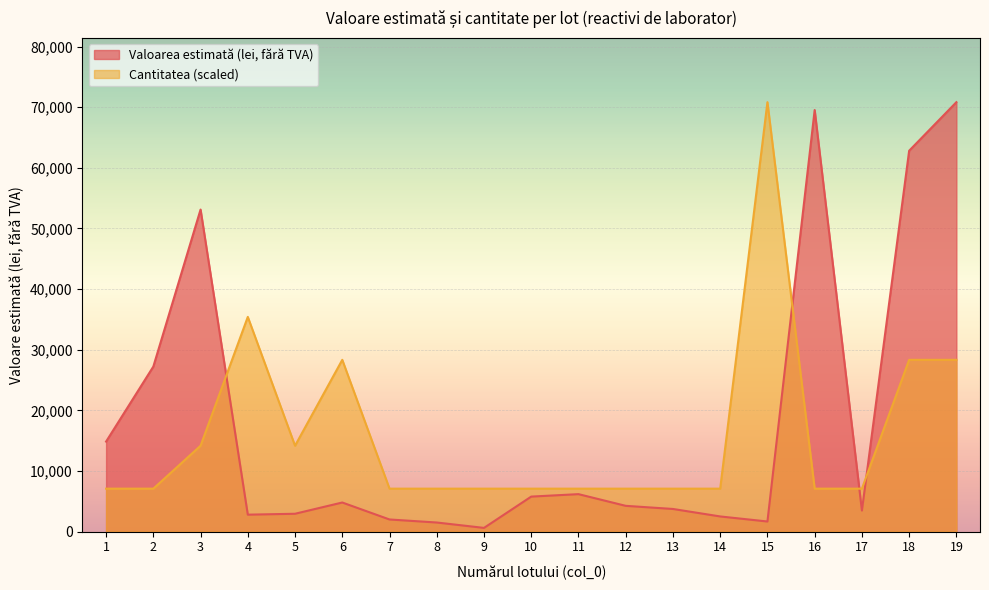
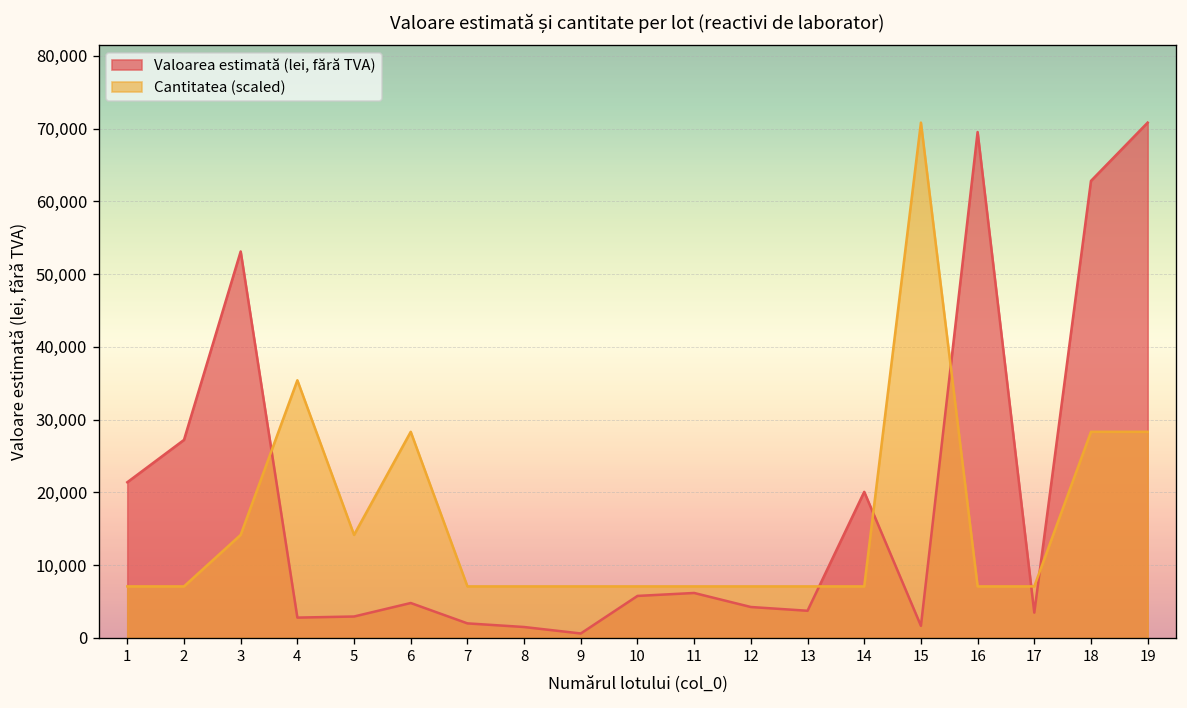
  {
    "Valoarea estimată (lei, fără TVA)": {
-     "1": "15,000",
+     "1": "21,000",
      "2": "27,000",
      "3": "53,000",
      "4": "3,000",
      "5": "3,000",
      "6": "5,000",
      "7": "2,000",
      "8": "2,000",
      "9": "1,000",
      "10": "6,000",
      "11": "6,000",
      "12": "4,000",
      "13": "4,000",
-     "14": "3,000",
+     "14": "20,000",
      "15": "2,000",
      "16": "70,000",
      "17": "3,000",
      "18": "63,000",
      "19": "71,000"
    },
    "Cantitatea (scaled)": {
      "1": "7,000",
      "2": "7,000",
      "3": "14,000",
      "4": "35,000",
      "5": "14,000",
      "6": "28,000",
      "7": "7,000",
      "8": "7,000",
      "9": "7,000",
      "10": "7,000",
      "11": "7,000",
      "12": "7,000",
      "13": "7,000",
      "14": "7,000",
      "15": "71,000",
      "16": "7,000",
      "17": "7,000",
      "18": "28,000",
      "19": "28,000"
    }
  }
